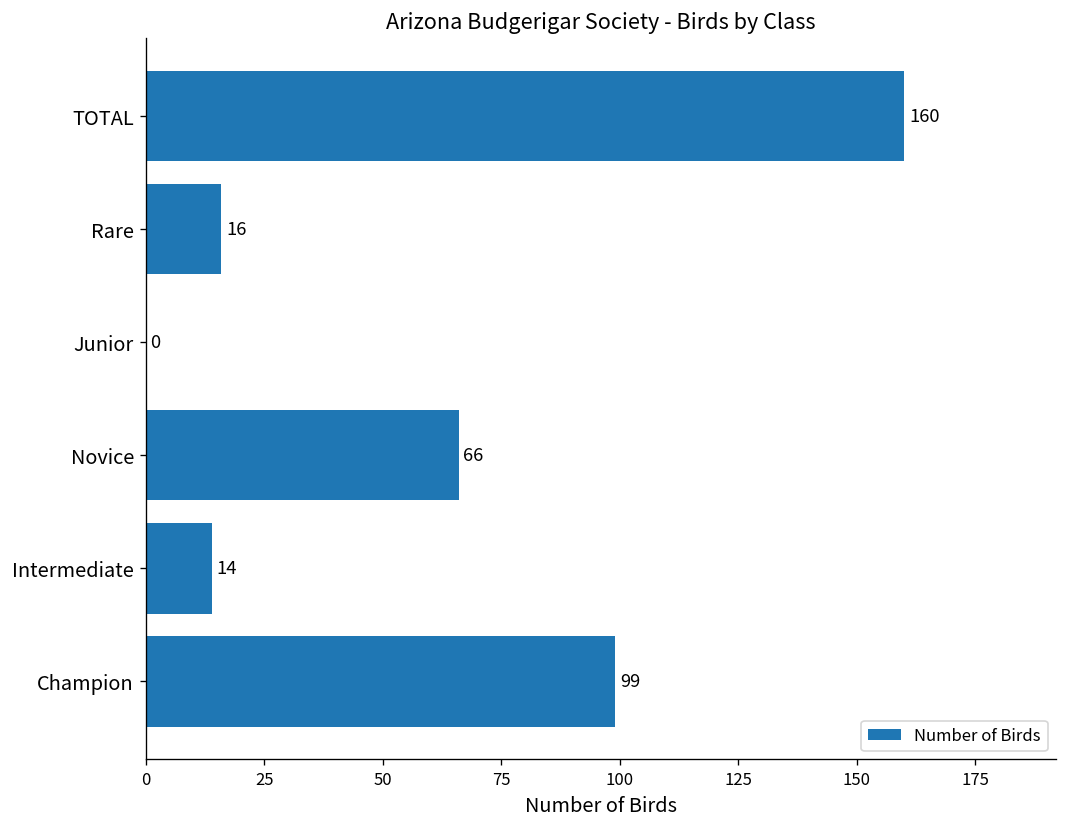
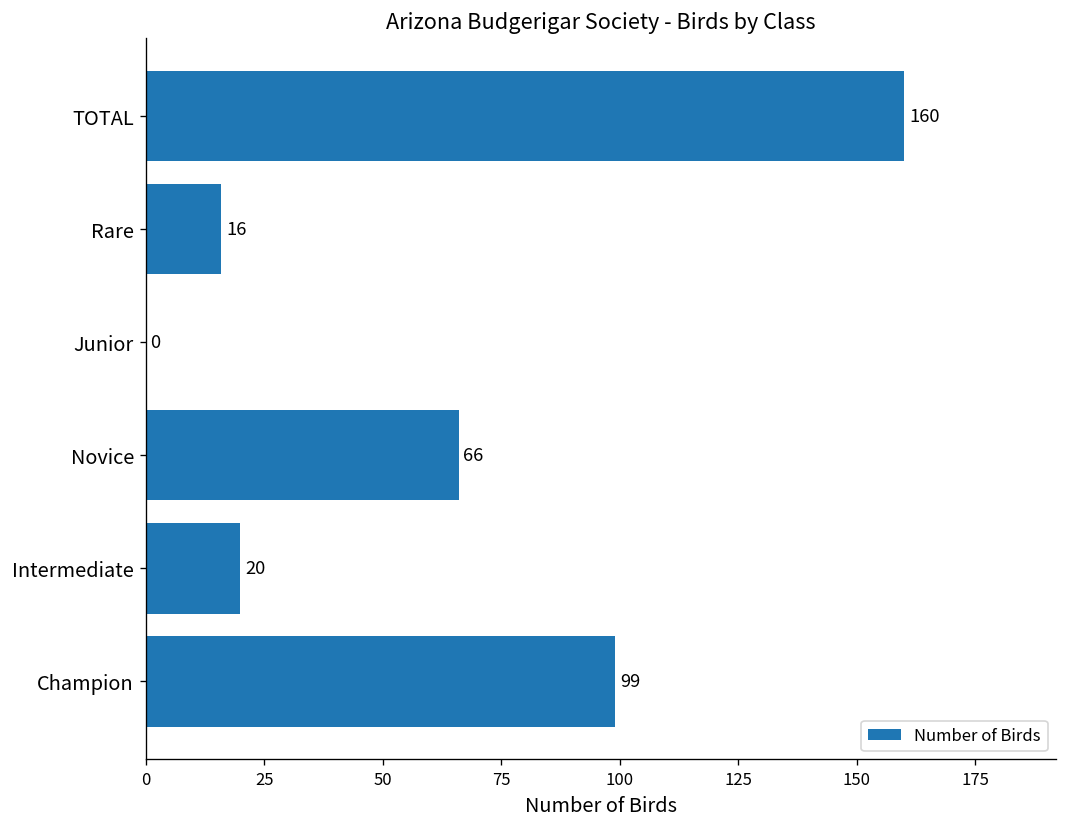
  {
    "TOTAL": 160,
    "Rare": 16,
    "Junior": 0,
    "Novice": 66,
-   "Intermediate": 14,
+   "Intermediate": 20,
    "Champion": 99
  }
